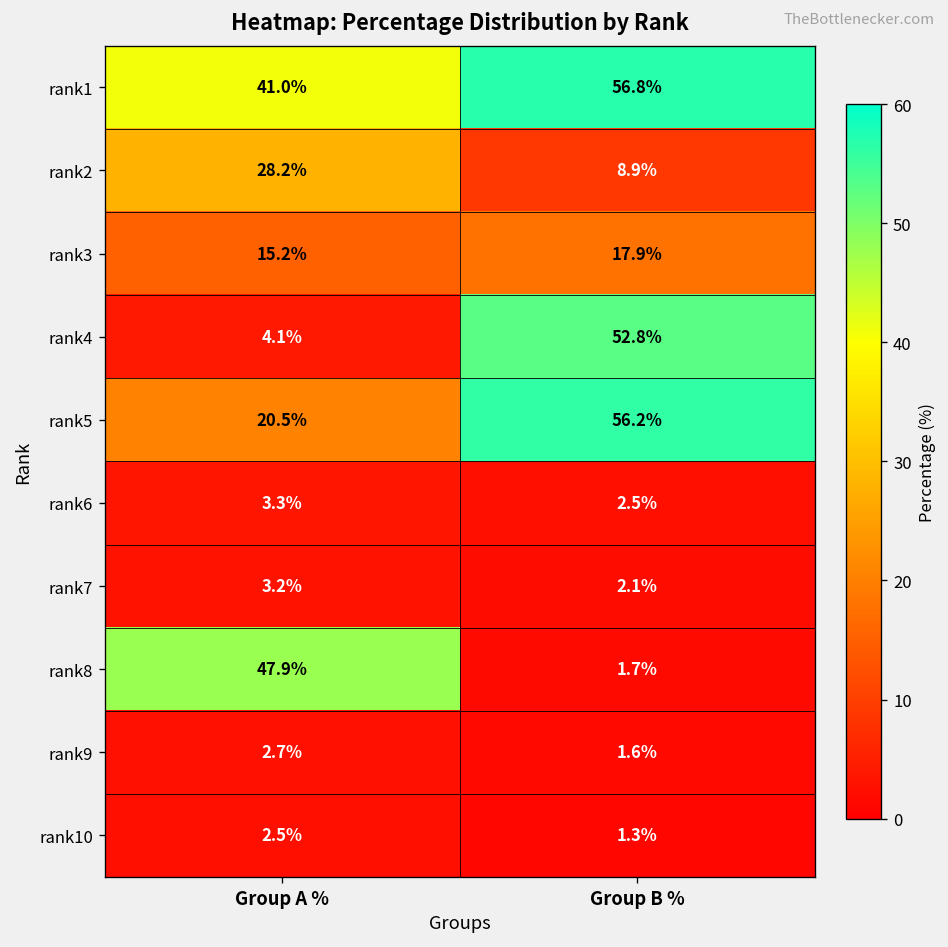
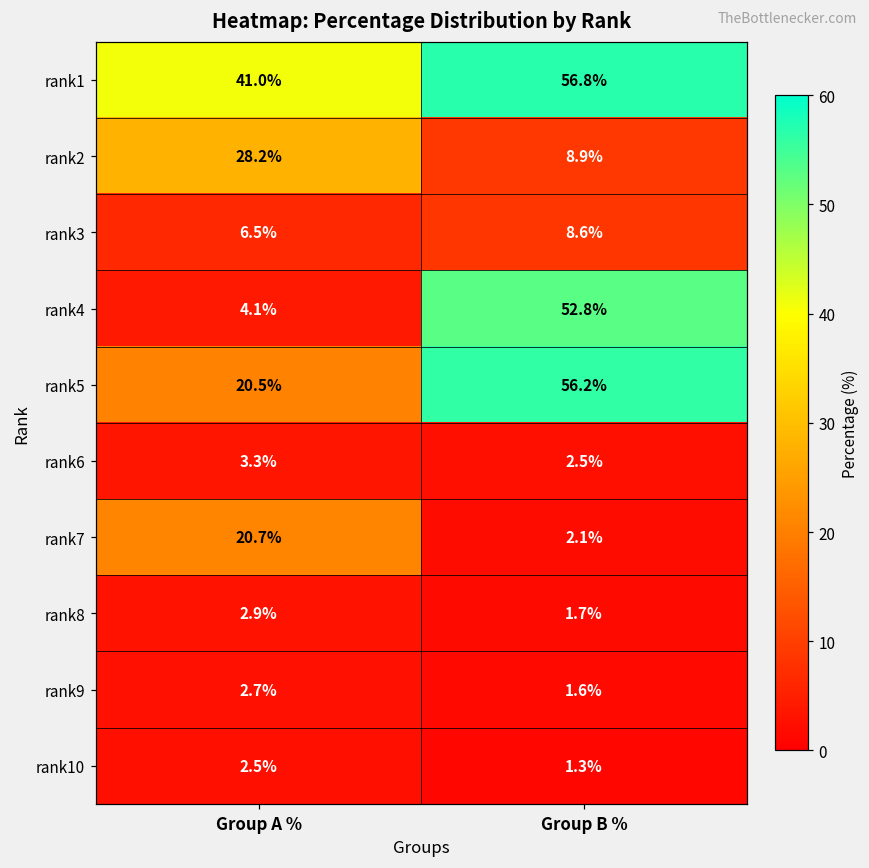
  {
    "rank1": {
      "Group A %": "41.0%",
      "Group B %": "56.8%"
    },
    "rank2": {
      "Group A %": "28.2%",
      "Group B %": "8.9%"
    },
    "rank3": {
-     "Group A %": "15.2%",
-     "Group B %": "17.9%"
+     "Group A %": "6.5%",
+     "Group B %": "8.6%"
    },
    "rank4": {
      "Group A %": "4.1%",
      "Group B %": "52.8%"
    },
    "rank5": {
      "Group A %": "20.5%",
      "Group B %": "56.2%"
    },
    "rank6": {
      "Group A %": "3.3%",
      "Group B %": "2.5%"
    },
    "rank7": {
-     "Group A %": "3.2%",
+     "Group A %": "20.7%",
      "Group B %": "2.1%"
    },
    "rank8": {
-     "Group A %": "47.9%",
+     "Group A %": "2.9%",
      "Group B %": "1.7%"
    },
    "rank9": {
      "Group A %": "2.7%",
      "Group B %": "1.6%"
    },
    "rank10": {
      "Group A %": "2.5%",
      "Group B %": "1.3%"
    }
  }
